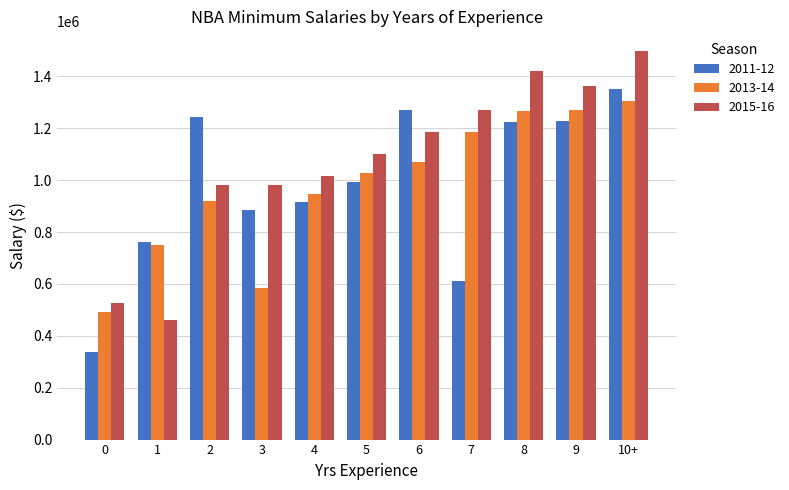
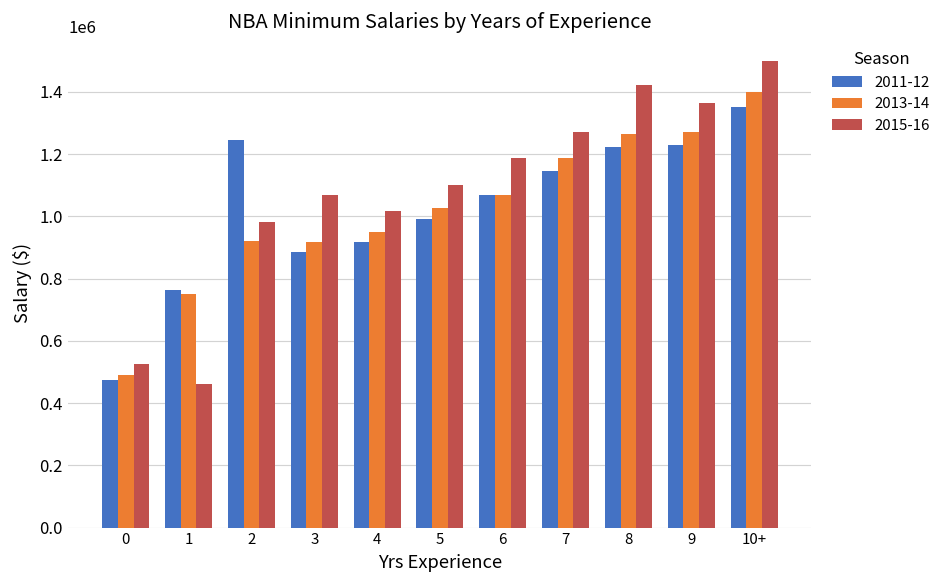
  {
    "2011-12": {
-     "0": 340000,
+     "0": 470000,
      "1": 760000,
      "2": 1240000,
      "3": 890000,
      "4": 920000,
      "5": 990000,
-     "6": 1270000,
-     "7": 610000,
+     "6": 1070000,
+     "7": 1150000,
      "8": 1220000,
      "9": 1230000,
      "10+": 1350000
    },
    "2013-14": {
      "0": 490000,
      "1": 750000,
      "2": 920000,
-     "3": 580000,
+     "3": 920000,
      "4": 950000,
      "5": 1030000,
      "6": 1070000,
      "7": 1190000,
      "8": 1270000,
      "9": 1270000,
-     "10+": 1310000
+     "10+": 1400000
    },
    "2015-16": {
      "0": 530000,
      "1": 460000,
      "2": 980000,
-     "3": 980000,
+     "3": 1070000,
      "4": 1020000,
      "5": 1100000,
      "6": 1190000,
      "7": 1270000,
      "8": 1420000,
      "9": 1360000,
      "10+": 1500000
    }
  }
